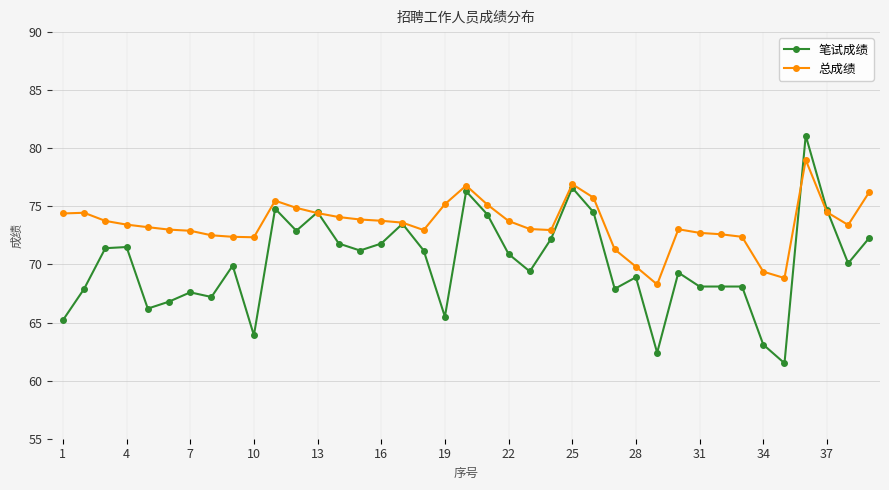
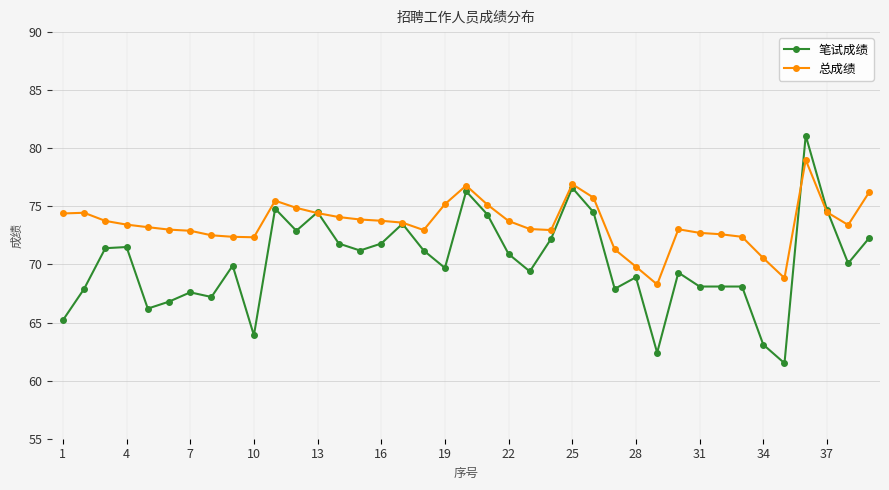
  {
    "笔试成绩": {
      "1": 65.2,
      "4": 71.5,
      "7": 67.6,
      "10": 63.9,
      "16": 71.8,
-     "19": 65.5,
+     "19": 69.7,
      "22": 70.9,
      "25": 76.6,
      "28": 68.9,
      "31": 68.1,
      "34": 63.1
    },
    "总成绩": {
      "1": 74.4,
      "4": 73.4,
      "7": 72.9,
      "10": 72.3,
      "16": 73.8,
      "19": 75.2,
      "22": 73.7,
      "25": 76.9,
      "28": 69.8,
      "31": 72.7,
-     "34": 69.4
+     "34": 70.6
    }
  }
